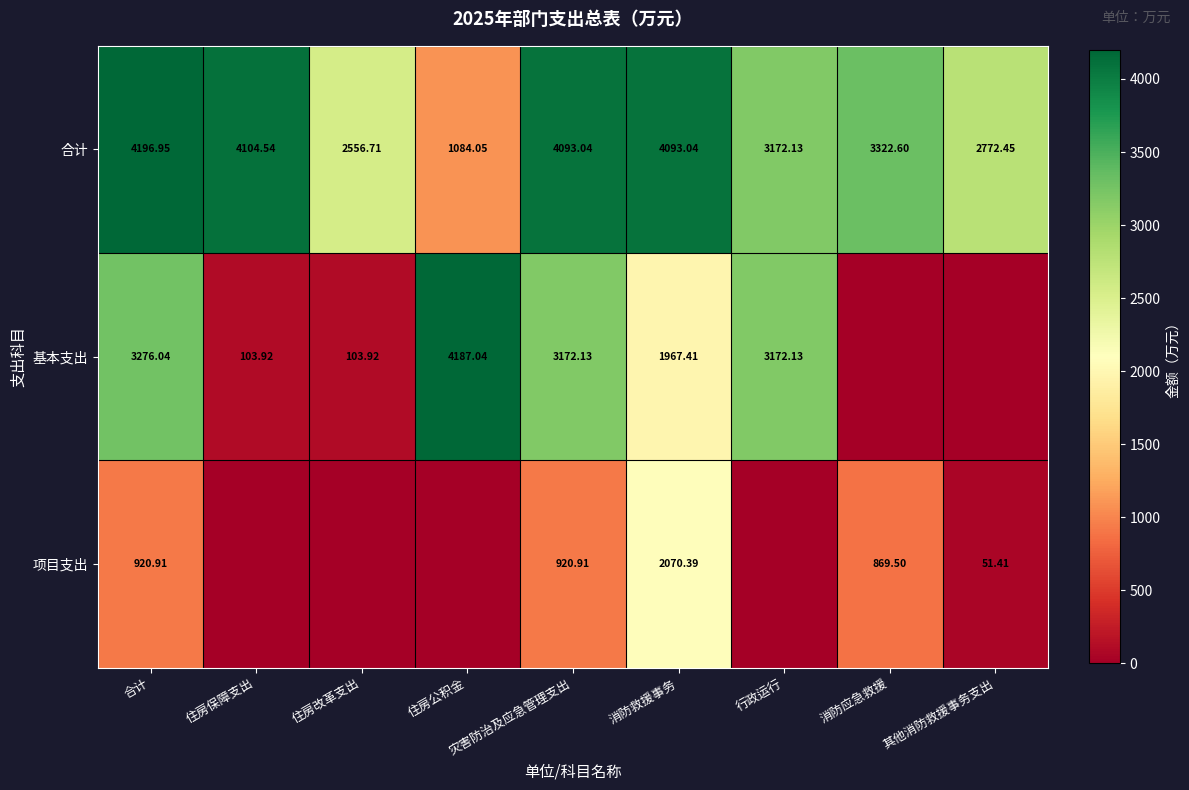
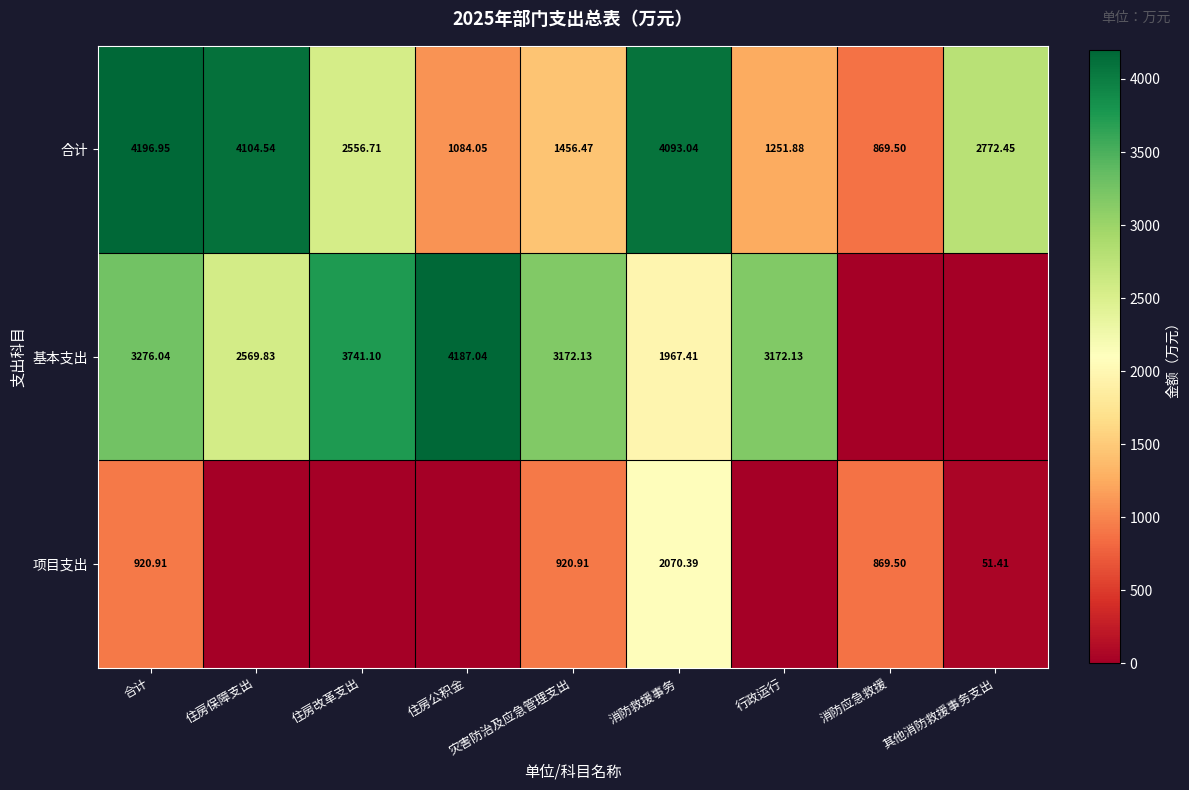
  {
    "合计": {
      "合计": 4196.95,
      "住房保障支出": 4104.54,
      "住房改革支出": 2556.71,
      "住房公积金": 1084.05,
-     "灾害防治及应急管理支出": 4093.04,
+     "灾害防治及应急管理支出": 1456.47,
      "消防救援事务": 4093.04,
-     "行政运行": 3172.13,
-     "消防应急救援": 3322.60,
+     "行政运行": 1251.88,
+     "消防应急救援": 869.50,
      "其他消防救援事务支出": 2772.45
    },
    "基本支出": {
      "合计": 3276.04,
-     "住房保障支出": 103.92,
-     "住房改革支出": 103.92,
+     "住房保障支出": 2569.83,
+     "住房改革支出": 3741.10,
      "住房公积金": 4187.04,
      "灾害防治及应急管理支出": 3172.13,
      "消防救援事务": 1967.41,
      "行政运行": 3172.13
    },
    "项目支出": {
      "合计": 920.91,
      "灾害防治及应急管理支出": 920.91,
      "消防救援事务": 2070.39,
      "消防应急救援": 869.50,
      "其他消防救援事务支出": 51.41
    }
  }
